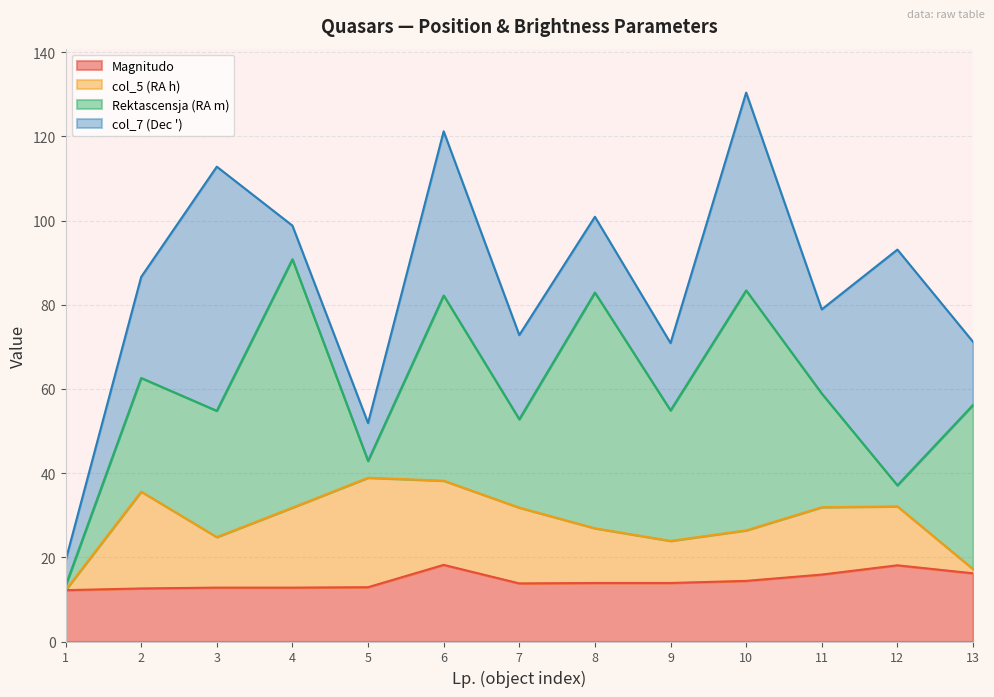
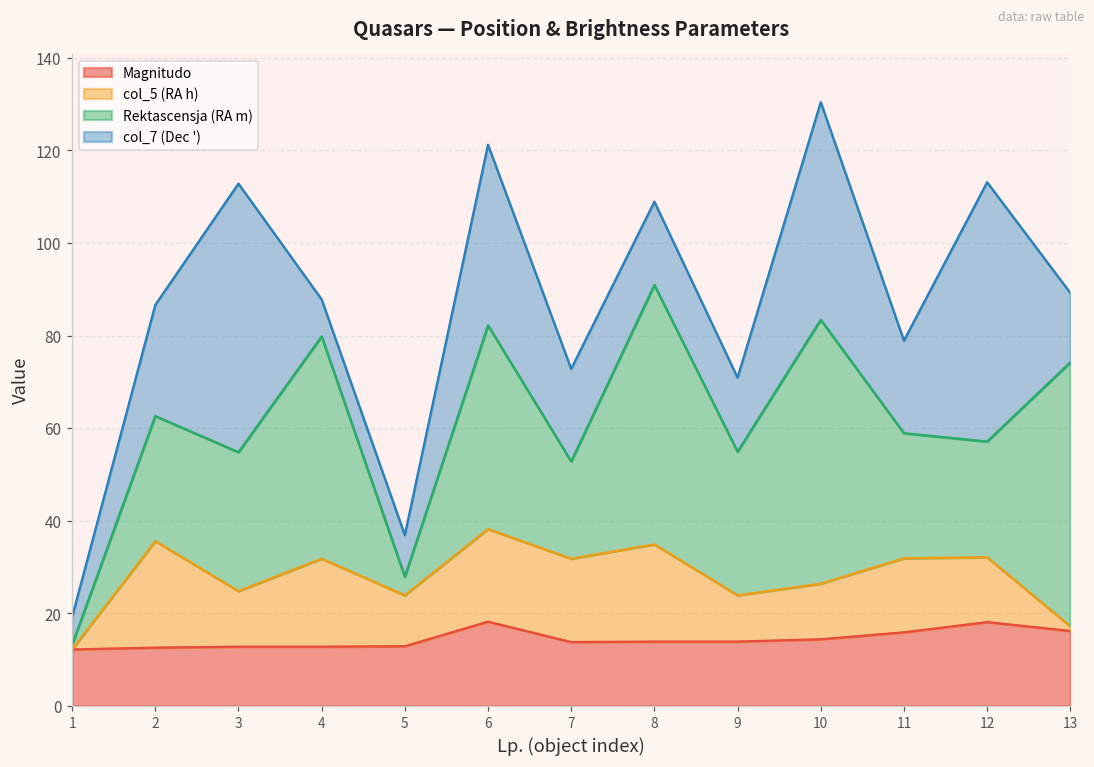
  {
    "Magnitudo": {
      "2": 13,
      "3": 13,
      "4": 13,
      "5": 13,
      "6": 18,
      "7": 14,
      "8": 14,
      "9": 14,
      "10": 14,
      "11": 16,
      "12": 18,
      "13": 16
    },
    "col_5 (RA h)": {
      "2": 23,
      "3": 12,
      "4": 19,
-     "5": 26,
+     "5": 11,
      "6": 20,
      "7": 18,
-     "8": 13,
+     "8": 21,
      "9": 10,
      "10": 12,
      "11": 16,
      "12": 14,
      "13": 1
    },
    "Rektascensja (RA m)": {
      "1": 1,
      "2": 27,
      "3": 30,
-     "4": 59,
+     "4": 48,
      "5": 4,
      "6": 44,
      "7": 21,
      "8": 56,
      "9": 31,
      "10": 57,
      "11": 27,
-     "12": 5,
-     "13": 39
+     "12": 25,
+     "13": 57
    },
    "col_7 (Dec ')": {
      "1": 6,
      "2": 24,
      "3": 58,
      "4": 8,
      "5": 9,
      "6": 39,
      "7": 20,
      "8": 18,
      "9": 16,
      "10": 47,
      "11": 20,
      "12": 56,
      "13": 15
    }
  }
